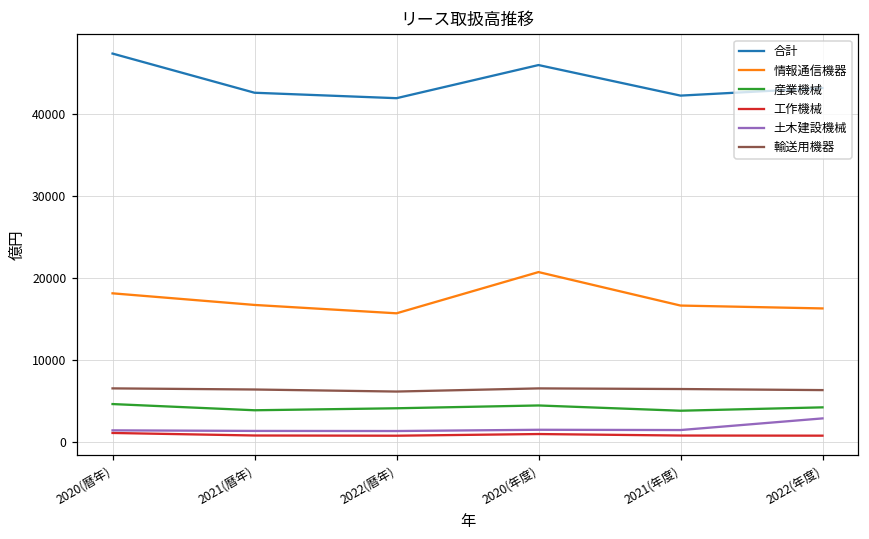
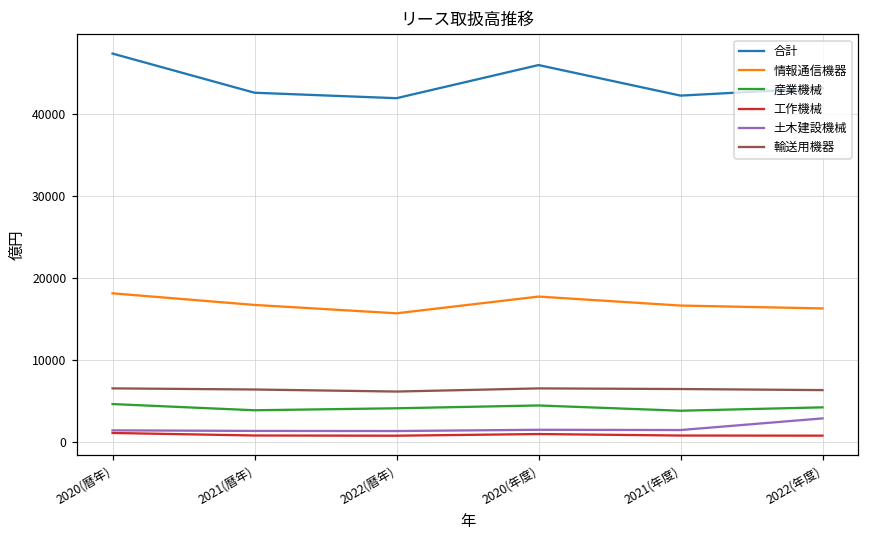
  {
    "合計": {
      "2020(暦年)": 47000,
      "2021(暦年)": 43000,
      "2022(暦年)": 42000,
      "2020(年度)": 46000,
      "2021(年度)": 42000
    },
    "情報通信機器": {
      "2020(暦年)": 18000,
      "2021(暦年)": 17000,
      "2022(暦年)": 16000,
-     "2020(年度)": 21000,
+     "2020(年度)": 18000,
      "2021(年度)": 17000,
      "2022(年度)": 16000
    },
    "産業機械": {
      "2020(暦年)": 5000,
      "2021(暦年)": 4000,
      "2022(暦年)": 4000,
      "2020(年度)": 4000,
      "2021(年度)": 4000,
      "2022(年度)": 4000
    },
    "工作機械": {
      "2021(暦年)": 1000,
      "2022(暦年)": 1000,
      "2020(年度)": 1000,
      "2021(年度)": 1000,
      "2022(年度)": 1000
    },
    "土木建設機械": {
      "2021(暦年)": 1000,
      "2022(暦年)": 1000,
      "2020(年度)": 1000,
      "2021(年度)": 1000,
      "2022(年度)": 3000
    },
    "輸送用機器": {
      "2020(暦年)": 7000,
      "2021(暦年)": 6000,
      "2022(暦年)": 6000,
      "2020(年度)": 7000,
      "2021(年度)": 6000,
      "2022(年度)": 6000
    }
  }
